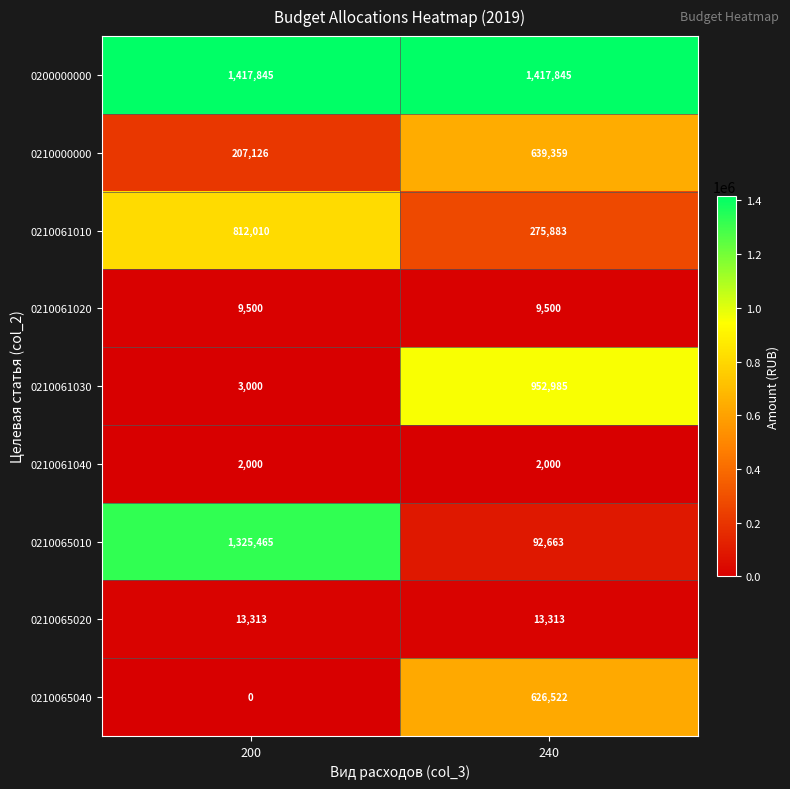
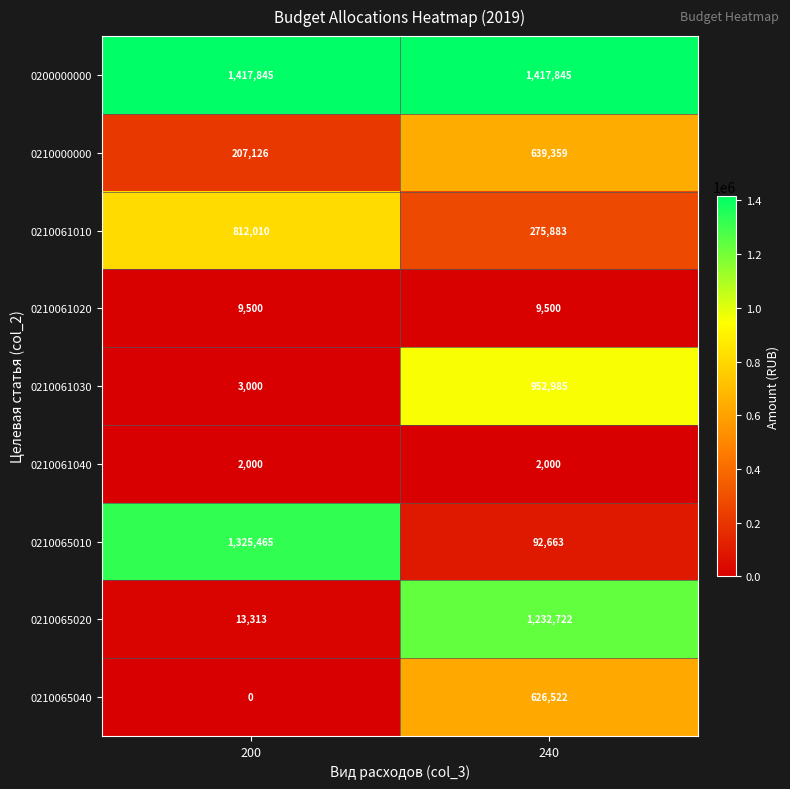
  {
    "0200000000": {
      "200": "1,417,845",
      "240": "1,417,845"
    },
    "0210000000": {
      "200": "207,126",
      "240": "639,359"
    },
    "0210061010": {
      "200": "812,010",
      "240": "275,883"
    },
    "0210061020": {
      "200": "9,500",
      "240": "9,500"
    },
    "0210061030": {
      "200": "3,000",
      "240": "952,985"
    },
    "0210061040": {
      "200": "2,000",
      "240": "2,000"
    },
    "0210065010": {
      "200": "1,325,465",
      "240": "92,663"
    },
    "0210065020": {
      "200": "13,313",
-     "240": "13,313"
+     "240": "1,232,722"
    },
    "0210065040": {
      "200": "0",
      "240": "626,522"
    }
  }
